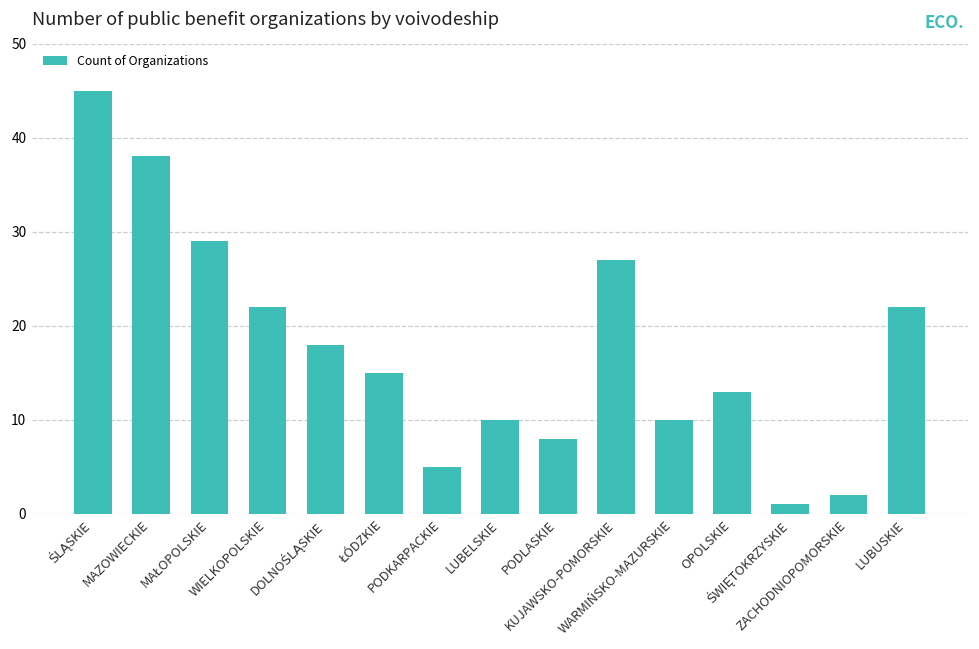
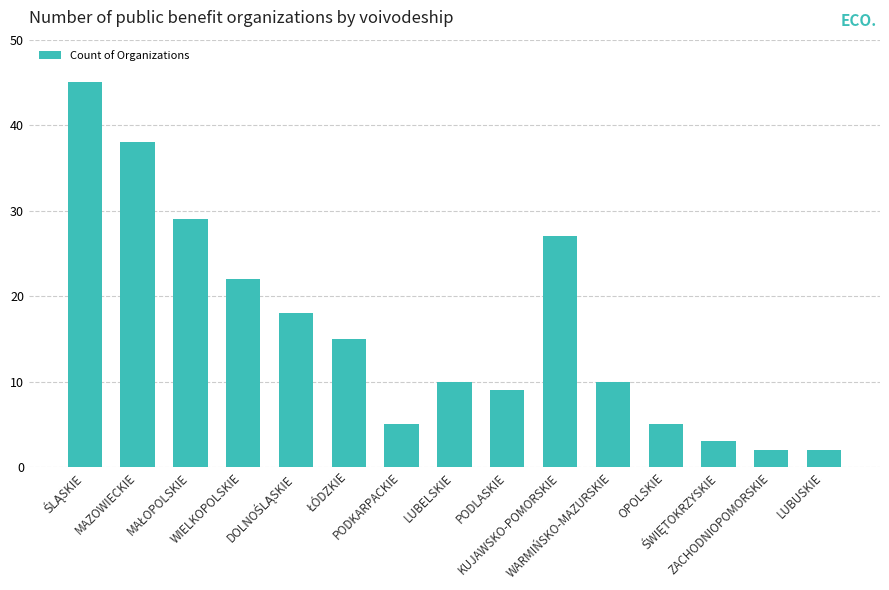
  {
    "ŚLĄSKIE": 45,
    "MAZOWIECKIE": 38,
    "MAŁOPOLSKIE": 29,
    "WIELKOPOLSKIE": 22,
    "DOLNOŚLĄSKIE": 18,
    "ŁÓDZKIE": 15,
    "PODKARPACKIE": 5,
    "LUBELSKIE": 10,
-   "PODLASKIE": 8,
+   "PODLASKIE": 9,
    "KUJAWSKO-POMORSKIE": 27,
    "WARMIŃSKO-MAZURSKIE": 10,
-   "OPOLSKIE": 13,
-   "ŚWIĘTOKRZYSKIE": 1,
+   "OPOLSKIE": 5,
+   "ŚWIĘTOKRZYSKIE": 3,
    "ZACHODNIOPOMORSKIE": 2,
-   "LUBUSKIE": 22
+   "LUBUSKIE": 2
  }
